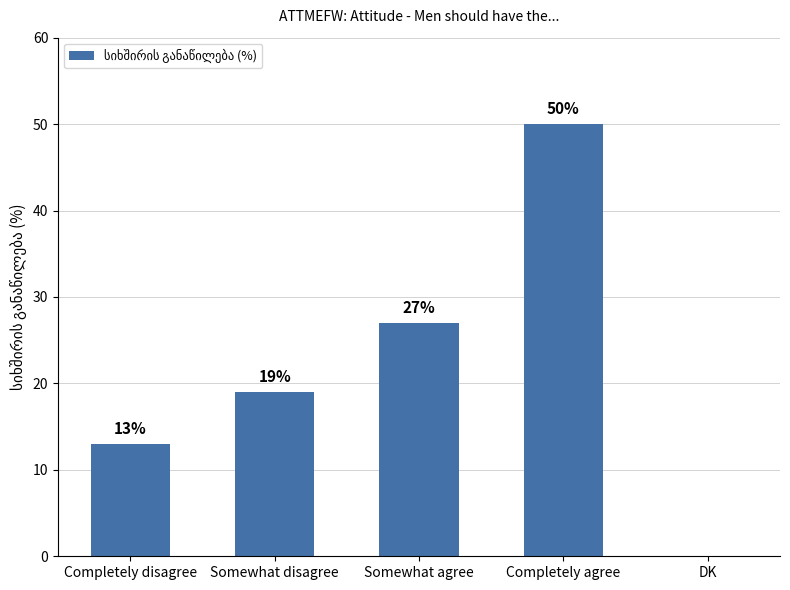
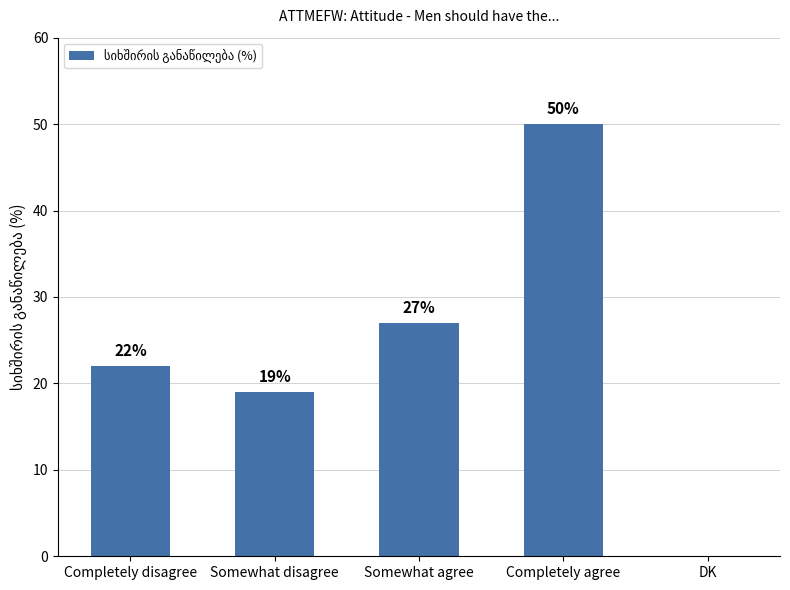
  {
-   "Completely disagree": "13%",
+   "Completely disagree": "22%",
    "Somewhat disagree": "19%",
    "Somewhat agree": "27%",
    "Completely agree": "50%"
  }
